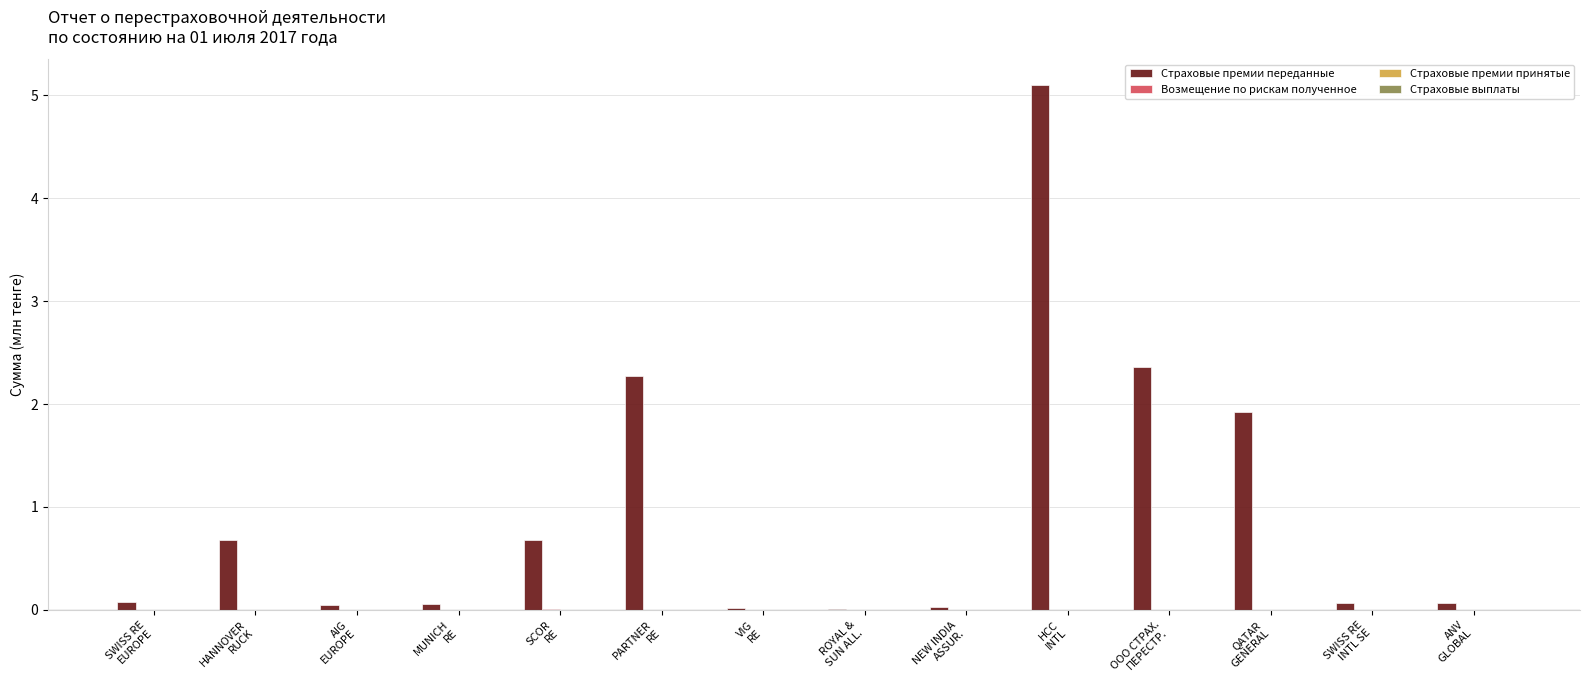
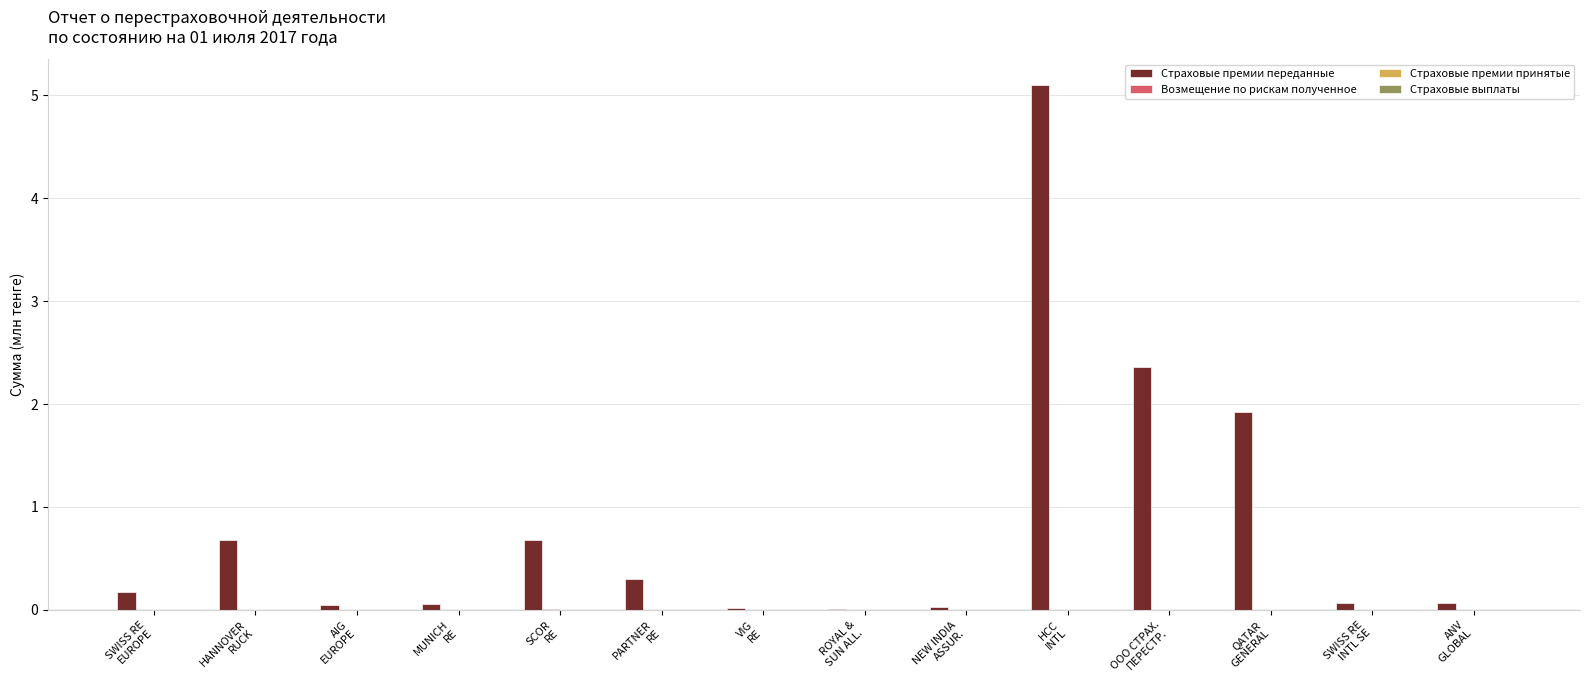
  {
    "Страховые премии переданные": {
-     "SWISS RE EUROPE": 0.08,
+     "SWISS RE EUROPE": 0.17,
      "HANNOVER RUCK": 0.68,
      "AIG EUROPE": 0.05,
      "MUNICH RE": 0.06,
      "SCOR RE": 0.68,
-     "PARTNER RE": 2.28,
+     "PARTNER RE": 0.30,
      "NEW INDIA ASSUR.": 0.03,
      "HCC INTL": 5.09,
      "ООО СТРАХ. ПЕРЕСТР.": 2.36,
      "QATAR GENERAL": 1.92,
      "SWISS RE INTL SE": 0.07,
      "ANV GLOBAL": 0.07
    },
    "Возмещение по рискам полученное": {
      "SWISS RE EUROPE": 0.00,
      "HANNOVER RUCK": 0.00,
      "AIG EUROPE": 0.00,
      "MUNICH RE": 0.00,
      "PARTNER RE": 0.00,
      "VIG RE": 0.00,
      "ROYAL & SUN ALL.": 0.00,
      "NEW INDIA ASSUR.": 0.00,
      "HCC INTL": 0.00,
      "ООО СТРАХ. ПЕРЕСТР.": 0.00,
      "QATAR GENERAL": 0.00,
      "SWISS RE INTL SE": 0.00,
      "ANV GLOBAL": 0.00
    },
    "Страховые премии принятые": {
      "SWISS RE EUROPE": 0.00,
      "HANNOVER RUCK": 0.00,
      "AIG EUROPE": 0.00,
      "MUNICH RE": 0.00,
      "SCOR RE": 0.00,
      "PARTNER RE": 0.00,
      "VIG RE": 0.00,
      "ROYAL & SUN ALL.": 0.00,
      "NEW INDIA ASSUR.": 0.00,
      "HCC INTL": 0.00,
      "ООО СТРАХ. ПЕРЕСТР.": 0.00,
      "QATAR GENERAL": 0.00,
      "SWISS RE INTL SE": 0.00,
      "ANV GLOBAL": 0.00
    },
    "Страховые выплаты": {
      "SWISS RE EUROPE": 0.00,
      "HANNOVER RUCK": 0.00,
      "AIG EUROPE": 0.00,
      "MUNICH RE": 0.00,
      "SCOR RE": 0.00,
      "PARTNER RE": 0.00,
      "VIG RE": 0.00,
      "ROYAL & SUN ALL.": 0.00,
      "NEW INDIA ASSUR.": 0.00,
      "HCC INTL": 0.00,
      "ООО СТРАХ. ПЕРЕСТР.": 0.00,
      "QATAR GENERAL": 0.00,
      "SWISS RE INTL SE": 0.00,
      "ANV GLOBAL": 0.00
    }
  }
